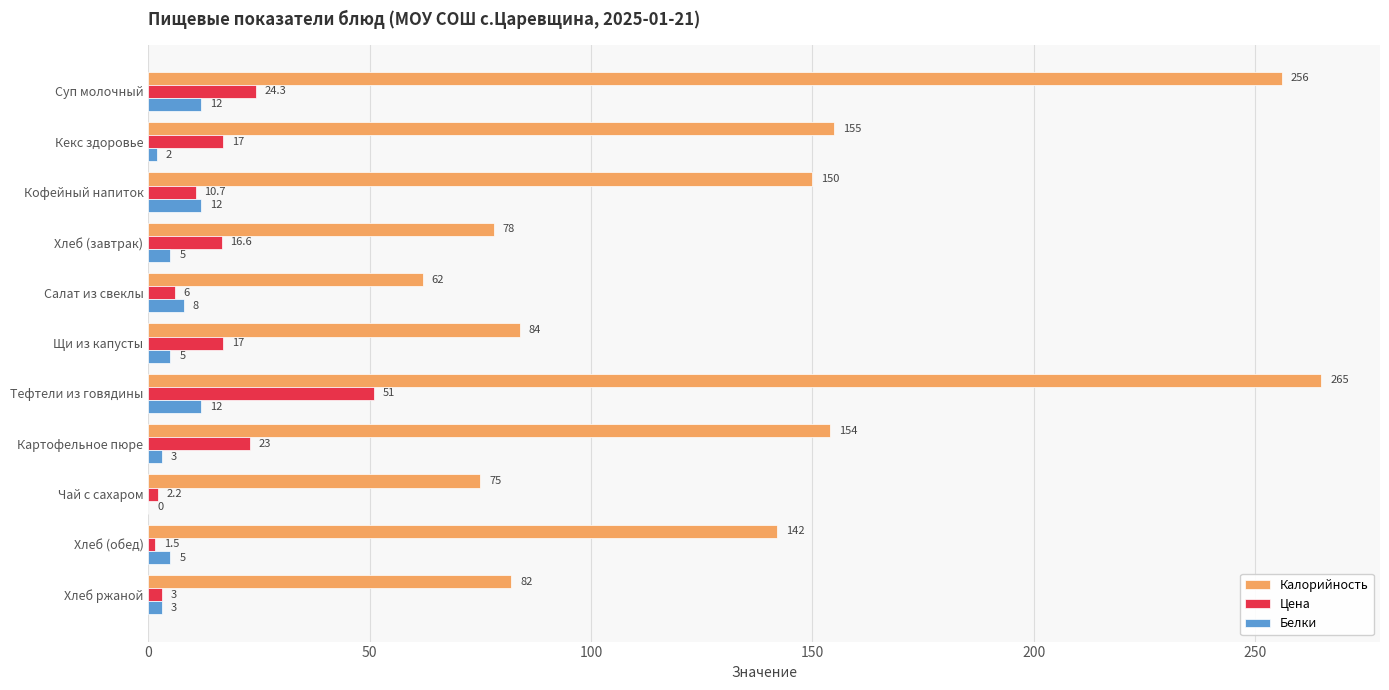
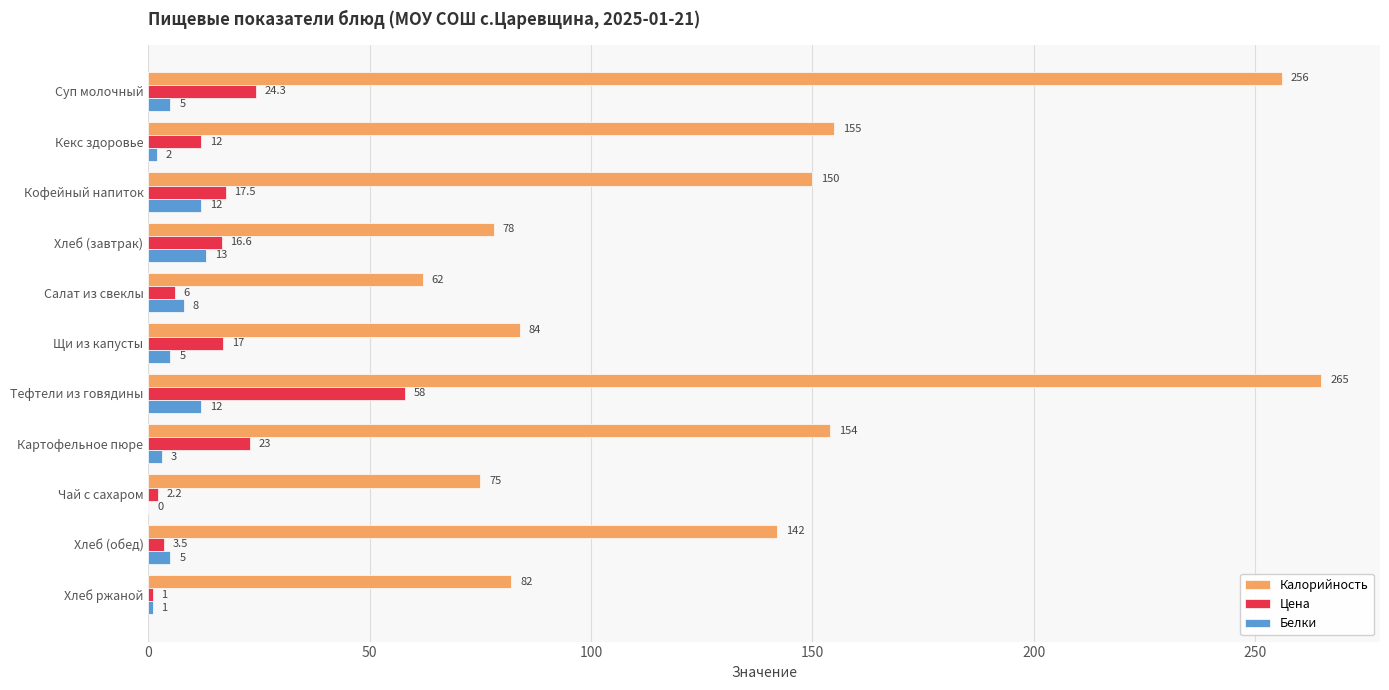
  {
    "Калорийность": {
      "Суп молочный": 256,
      "Кекс здоровье": 155,
      "Кофейный напиток": 150,
      "Хлеб (завтрак)": 78,
      "Салат из свеклы": 62,
      "Щи из капусты": 84,
      "Тефтели из говядины": 265,
      "Картофельное пюре": 154,
      "Чай с сахаром": 75,
      "Хлеб (обед)": 142,
      "Хлеб ржаной": 82
    },
    "Цена": {
      "Суп молочный": 24.3,
-     "Кекс здоровье": 17,
-     "Кофейный напиток": 10.7,
+     "Кекс здоровье": 12,
+     "Кофейный напиток": 17.5,
      "Хлеб (завтрак)": 16.6,
      "Салат из свеклы": 6,
      "Щи из капусты": 17,
-     "Тефтели из говядины": 51,
+     "Тефтели из говядины": 58,
      "Картофельное пюре": 23,
      "Чай с сахаром": 2.2,
-     "Хлеб (обед)": 1.5,
-     "Хлеб ржаной": 3
+     "Хлеб (обед)": 3.5,
+     "Хлеб ржаной": 1
    },
    "Белки": {
-     "Суп молочный": 12,
+     "Суп молочный": 5,
      "Кекс здоровье": 2,
      "Кофейный напиток": 12,
-     "Хлеб (завтрак)": 5,
+     "Хлеб (завтрак)": 13,
      "Салат из свеклы": 8,
      "Щи из капусты": 5,
      "Тефтели из говядины": 12,
      "Картофельное пюре": 3,
      "Чай с сахаром": 0,
      "Хлеб (обед)": 5,
-     "Хлеб ржаной": 3
+     "Хлеб ржаной": 1
    }
  }
